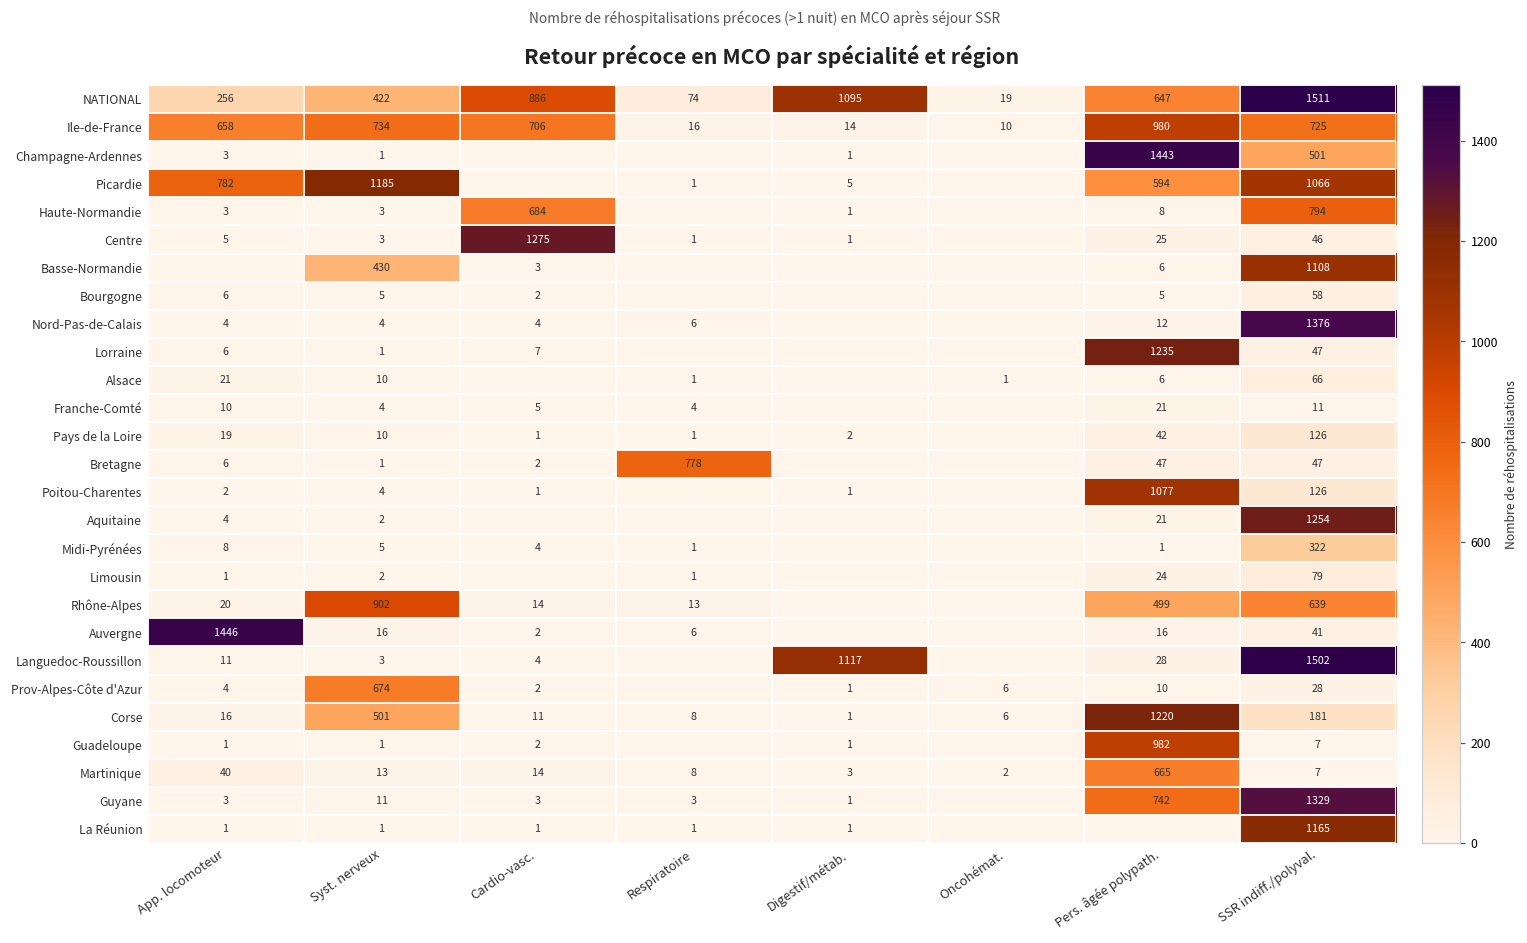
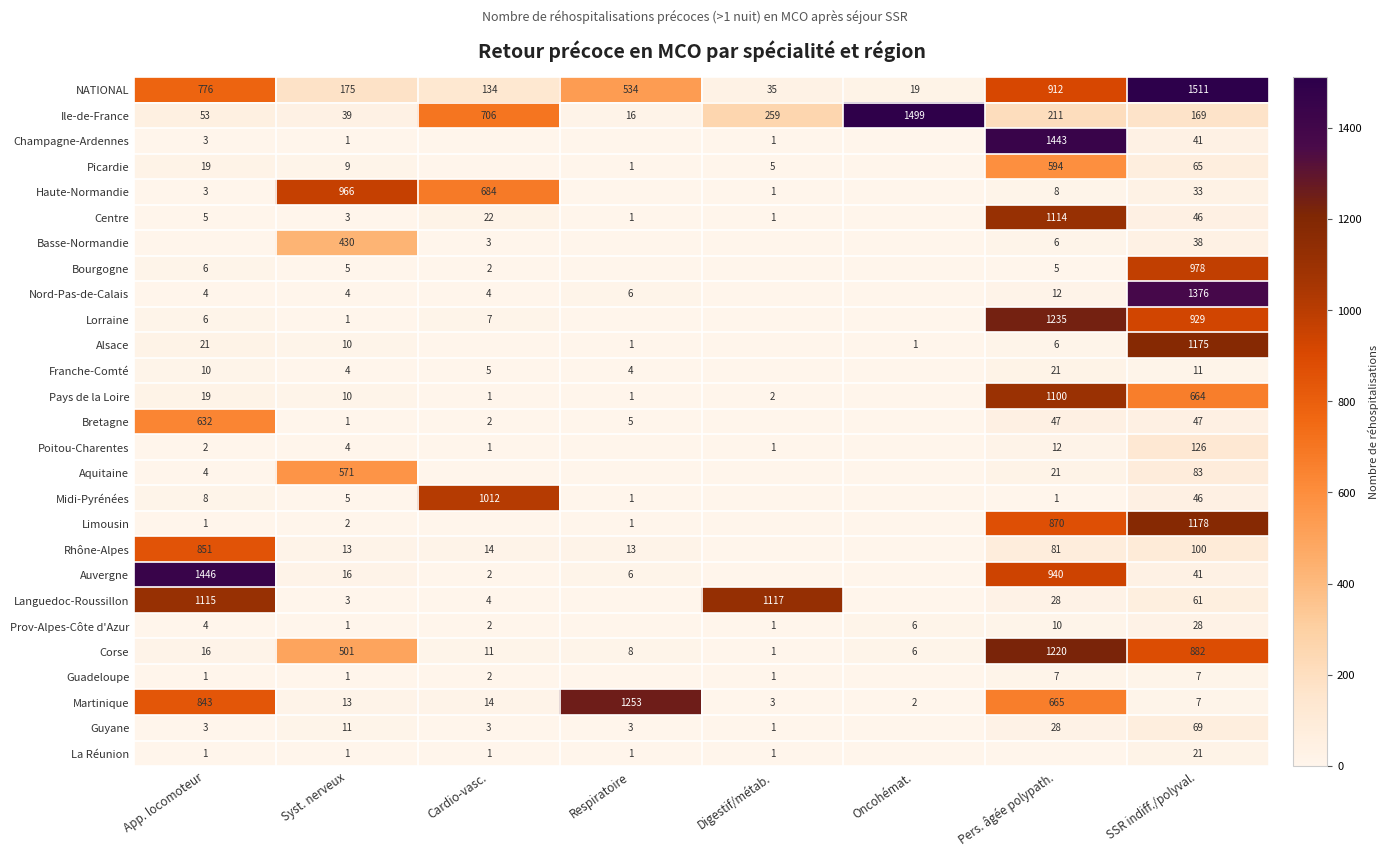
  {
    "NATIONAL": {
-     "App. locomoteur": 256,
-     "Syst. nerveux": 422,
-     "Cardio-vasc.": 886,
-     "Respiratoire": 74,
-     "Digestif/métab.": 1095,
+     "App. locomoteur": 776,
+     "Syst. nerveux": 175,
+     "Cardio-vasc.": 134,
+     "Respiratoire": 534,
+     "Digestif/métab.": 35,
      "Oncohémat.": 19,
-     "Pers. âgée polypath.": 647,
+     "Pers. âgée polypath.": 912,
      "SSR indiff./polyval.": 1511
    },
    "Ile-de-France": {
-     "App. locomoteur": 658,
-     "Syst. nerveux": 734,
+     "App. locomoteur": 53,
+     "Syst. nerveux": 39,
      "Cardio-vasc.": 706,
      "Respiratoire": 16,
-     "Digestif/métab.": 14,
-     "Oncohémat.": 10,
-     "Pers. âgée polypath.": 980,
-     "SSR indiff./polyval.": 725
+     "Digestif/métab.": 259,
+     "Oncohémat.": 1499,
+     "Pers. âgée polypath.": 211,
+     "SSR indiff./polyval.": 169
    },
    "Champagne-Ardennes": {
      "App. locomoteur": 3,
      "Syst. nerveux": 1,
      "Digestif/métab.": 1,
      "Pers. âgée polypath.": 1443,
-     "SSR indiff./polyval.": 501
+     "SSR indiff./polyval.": 41
    },
    "Picardie": {
-     "App. locomoteur": 782,
-     "Syst. nerveux": 1185,
+     "App. locomoteur": 19,
+     "Syst. nerveux": 9,
      "Respiratoire": 1,
      "Digestif/métab.": 5,
      "Pers. âgée polypath.": 594,
-     "SSR indiff./polyval.": 1066
+     "SSR indiff./polyval.": 65
    },
    "Haute-Normandie": {
      "App. locomoteur": 3,
-     "Syst. nerveux": 3,
+     "Syst. nerveux": 966,
      "Cardio-vasc.": 684,
      "Digestif/métab.": 1,
      "Pers. âgée polypath.": 8,
-     "SSR indiff./polyval.": 794
+     "SSR indiff./polyval.": 33
    },
    "Centre": {
      "App. locomoteur": 5,
      "Syst. nerveux": 3,
-     "Cardio-vasc.": 1275,
+     "Cardio-vasc.": 22,
      "Respiratoire": 1,
      "Digestif/métab.": 1,
-     "Pers. âgée polypath.": 25,
+     "Pers. âgée polypath.": 1114,
      "SSR indiff./polyval.": 46
    },
    "Basse-Normandie": {
      "Syst. nerveux": 430,
      "Cardio-vasc.": 3,
      "Pers. âgée polypath.": 6,
-     "SSR indiff./polyval.": 1108
+     "SSR indiff./polyval.": 38
    },
    "Bourgogne": {
      "App. locomoteur": 6,
      "Syst. nerveux": 5,
      "Cardio-vasc.": 2,
      "Pers. âgée polypath.": 5,
-     "SSR indiff./polyval.": 58
+     "SSR indiff./polyval.": 978
    },
    "Nord-Pas-de-Calais": {
      "App. locomoteur": 4,
      "Syst. nerveux": 4,
      "Cardio-vasc.": 4,
      "Respiratoire": 6,
      "Pers. âgée polypath.": 12,
      "SSR indiff./polyval.": 1376
    },
    "Lorraine": {
      "App. locomoteur": 6,
      "Syst. nerveux": 1,
      "Cardio-vasc.": 7,
      "Pers. âgée polypath.": 1235,
-     "SSR indiff./polyval.": 47
+     "SSR indiff./polyval.": 929
    },
    "Alsace": {
      "App. locomoteur": 21,
      "Syst. nerveux": 10,
      "Respiratoire": 1,
      "Oncohémat.": 1,
      "Pers. âgée polypath.": 6,
-     "SSR indiff./polyval.": 66
+     "SSR indiff./polyval.": 1175
    },
    "Franche-Comté": {
      "App. locomoteur": 10,
      "Syst. nerveux": 4,
      "Cardio-vasc.": 5,
      "Respiratoire": 4,
      "Pers. âgée polypath.": 21,
      "SSR indiff./polyval.": 11
    },
    "Pays de la Loire": {
      "App. locomoteur": 19,
      "Syst. nerveux": 10,
      "Cardio-vasc.": 1,
      "Respiratoire": 1,
      "Digestif/métab.": 2,
-     "Pers. âgée polypath.": 42,
-     "SSR indiff./polyval.": 126
+     "Pers. âgée polypath.": 1100,
+     "SSR indiff./polyval.": 664
    },
    "Bretagne": {
-     "App. locomoteur": 6,
+     "App. locomoteur": 632,
      "Syst. nerveux": 1,
      "Cardio-vasc.": 2,
-     "Respiratoire": 778,
+     "Respiratoire": 5,
      "Pers. âgée polypath.": 47,
      "SSR indiff./polyval.": 47
    },
    "Poitou-Charentes": {
      "App. locomoteur": 2,
      "Syst. nerveux": 4,
      "Cardio-vasc.": 1,
      "Digestif/métab.": 1,
-     "Pers. âgée polypath.": 1077,
+     "Pers. âgée polypath.": 12,
      "SSR indiff./polyval.": 126
    },
    "Aquitaine": {
      "App. locomoteur": 4,
-     "Syst. nerveux": 2,
+     "Syst. nerveux": 571,
      "Pers. âgée polypath.": 21,
-     "SSR indiff./polyval.": 1254
+     "SSR indiff./polyval.": 83
    },
    "Midi-Pyrénées": {
      "App. locomoteur": 8,
      "Syst. nerveux": 5,
-     "Cardio-vasc.": 4,
+     "Cardio-vasc.": 1012,
      "Respiratoire": 1,
      "Pers. âgée polypath.": 1,
-     "SSR indiff./polyval.": 322
+     "SSR indiff./polyval.": 46
    },
    "Limousin": {
      "App. locomoteur": 1,
      "Syst. nerveux": 2,
      "Respiratoire": 1,
-     "Pers. âgée polypath.": 24,
-     "SSR indiff./polyval.": 79
+     "Pers. âgée polypath.": 870,
+     "SSR indiff./polyval.": 1178
    },
    "Rhône-Alpes": {
-     "App. locomoteur": 20,
-     "Syst. nerveux": 902,
+     "App. locomoteur": 851,
+     "Syst. nerveux": 13,
      "Cardio-vasc.": 14,
      "Respiratoire": 13,
-     "Pers. âgée polypath.": 499,
-     "SSR indiff./polyval.": 639
+     "Pers. âgée polypath.": 81,
+     "SSR indiff./polyval.": 100
    },
    "Auvergne": {
      "App. locomoteur": 1446,
      "Syst. nerveux": 16,
      "Cardio-vasc.": 2,
      "Respiratoire": 6,
-     "Pers. âgée polypath.": 16,
+     "Pers. âgée polypath.": 940,
      "SSR indiff./polyval.": 41
    },
    "Languedoc-Roussillon": {
-     "App. locomoteur": 11,
+     "App. locomoteur": 1115,
      "Syst. nerveux": 3,
      "Cardio-vasc.": 4,
      "Digestif/métab.": 1117,
      "Pers. âgée polypath.": 28,
-     "SSR indiff./polyval.": 1502
+     "SSR indiff./polyval.": 61
    },
    "Prov-Alpes-Côte d'Azur": {
      "App. locomoteur": 4,
-     "Syst. nerveux": 674,
+     "Syst. nerveux": 1,
      "Cardio-vasc.": 2,
      "Digestif/métab.": 1,
      "Oncohémat.": 6,
      "Pers. âgée polypath.": 10,
      "SSR indiff./polyval.": 28
    },
    "Corse": {
      "App. locomoteur": 16,
      "Syst. nerveux": 501,
      "Cardio-vasc.": 11,
      "Respiratoire": 8,
      "Digestif/métab.": 1,
      "Oncohémat.": 6,
      "Pers. âgée polypath.": 1220,
-     "SSR indiff./polyval.": 181
+     "SSR indiff./polyval.": 882
    },
    "Guadeloupe": {
      "App. locomoteur": 1,
      "Syst. nerveux": 1,
      "Cardio-vasc.": 2,
      "Digestif/métab.": 1,
-     "Pers. âgée polypath.": 982,
+     "Pers. âgée polypath.": 7,
      "SSR indiff./polyval.": 7
    },
    "Martinique": {
-     "App. locomoteur": 40,
+     "App. locomoteur": 843,
      "Syst. nerveux": 13,
      "Cardio-vasc.": 14,
-     "Respiratoire": 8,
+     "Respiratoire": 1253,
      "Digestif/métab.": 3,
      "Oncohémat.": 2,
      "Pers. âgée polypath.": 665,
      "SSR indiff./polyval.": 7
    },
    "Guyane": {
      "App. locomoteur": 3,
      "Syst. nerveux": 11,
      "Cardio-vasc.": 3,
      "Respiratoire": 3,
      "Digestif/métab.": 1,
-     "Pers. âgée polypath.": 742,
-     "SSR indiff./polyval.": 1329
+     "Pers. âgée polypath.": 28,
+     "SSR indiff./polyval.": 69
    },
    "La Réunion": {
      "App. locomoteur": 1,
      "Syst. nerveux": 1,
      "Cardio-vasc.": 1,
      "Respiratoire": 1,
      "Digestif/métab.": 1,
-     "SSR indiff./polyval.": 1165
+     "SSR indiff./polyval.": 21
    }
  }
